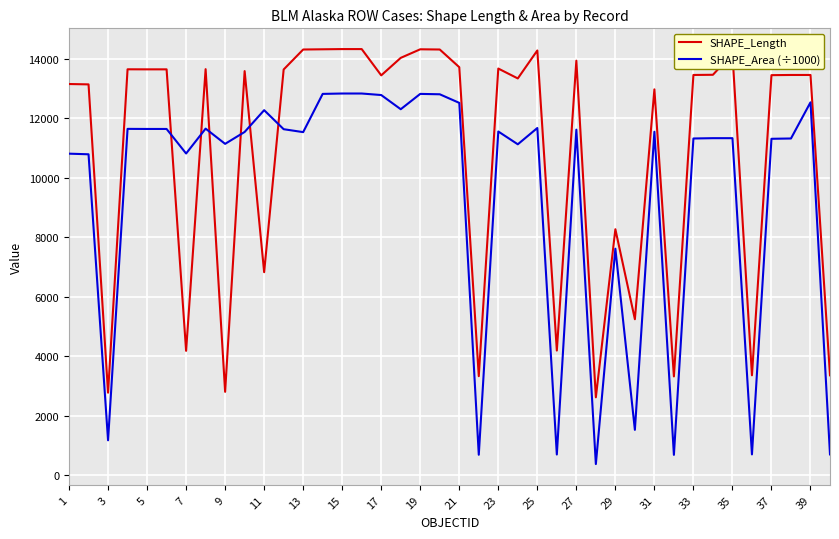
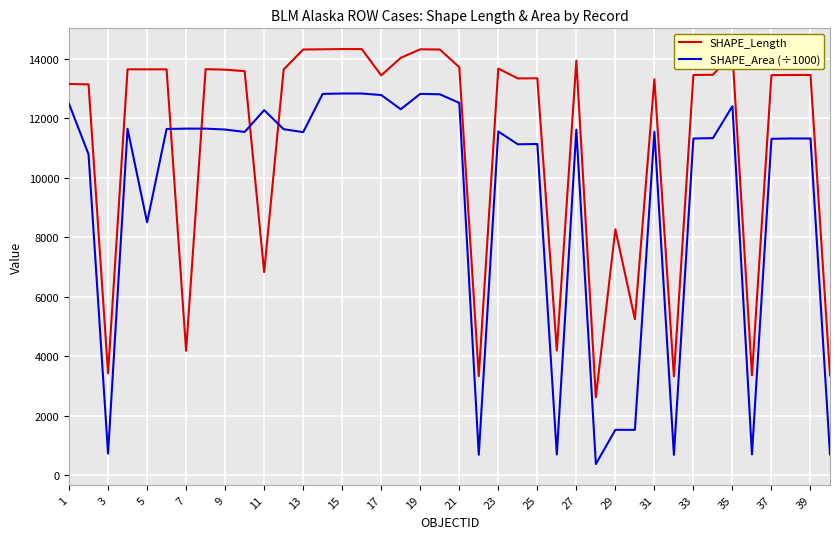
  {
    "SHAPE_Length": {
      "1": 13200,
-     "3": 2800,
+     "3": 3400,
      "5": 13700,
      "7": 4200,
-     "9": 2800,
+     "9": 13600,
      "11": 6800,
      "13": 14300,
      "15": 14300,
      "17": 13400,
      "19": 14300,
      "21": 13700,
      "23": 13700,
-     "25": 14300,
+     "25": 13400,
      "27": 13900,
      "29": 8300,
-     "31": 13000,
+     "31": 13300,
      "33": 13500,
      "37": 13500,
      "39": 13500
    },
    "SHAPE_Area (÷1000)": {
-     "1": 10800,
-     "3": 1200,
-     "5": 11600,
-     "7": 10800,
-     "9": 11100,
+     "1": 12500,
+     "3": 700,
+     "5": 8500,
+     "7": 11700,
+     "9": 11600,
      "11": 12300,
      "13": 11500,
      "15": 12800,
      "17": 12800,
      "19": 12800,
      "21": 12500,
      "23": 11600,
-     "25": 11700,
+     "25": 11100,
      "27": 11600,
-     "29": 7600,
+     "29": 1500,
      "31": 11600,
      "33": 11300,
-     "35": 11300,
+     "35": 12400,
      "37": 11300,
-     "39": 12500
+     "39": 11300
    }
  }
